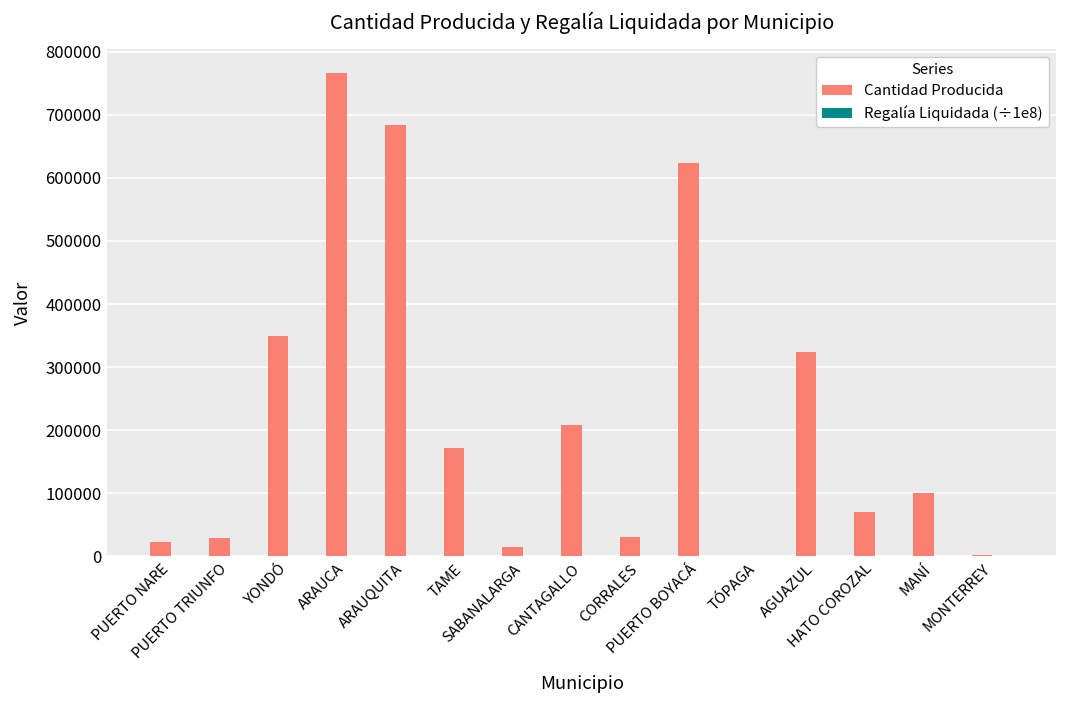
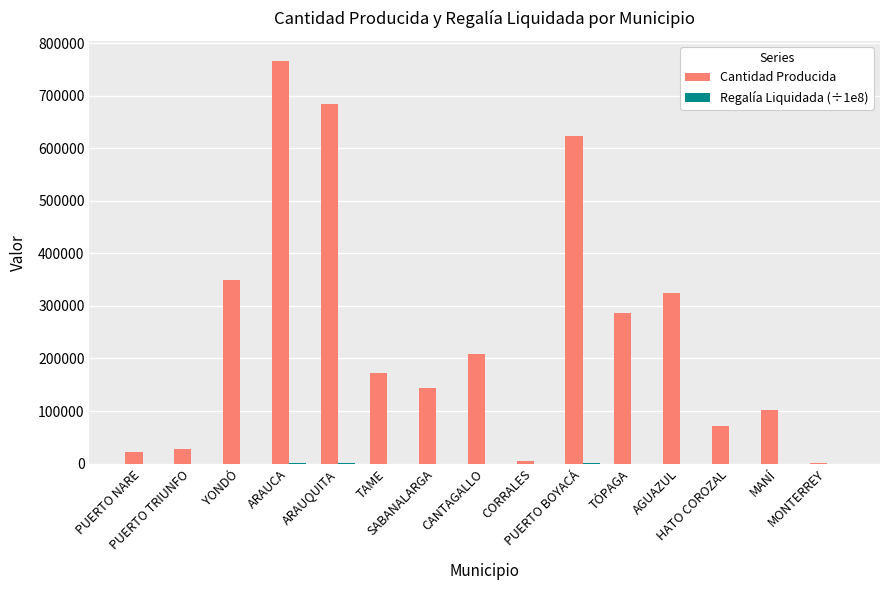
  {
    "Cantidad Producida": {
      "PUERTO NARE": 20000,
      "PUERTO TRIUNFO": 30000,
      "YONDÓ": 350000,
      "ARAUCA": 770000,
      "ARAUQUITA": 680000,
      "TAME": 170000,
-     "SABANALARGA": 10000,
+     "SABANALARGA": 140000,
      "CANTAGALLO": 210000,
-     "CORRALES": 30000,
+     "CORRALES": 0,
      "PUERTO BOYACÁ": 620000,
-     "TÓPAGA": 0,
+     "TÓPAGA": 290000,
      "AGUAZUL": 320000,
      "HATO COROZAL": 70000,
      "MANÍ": 100000
    }
  }
